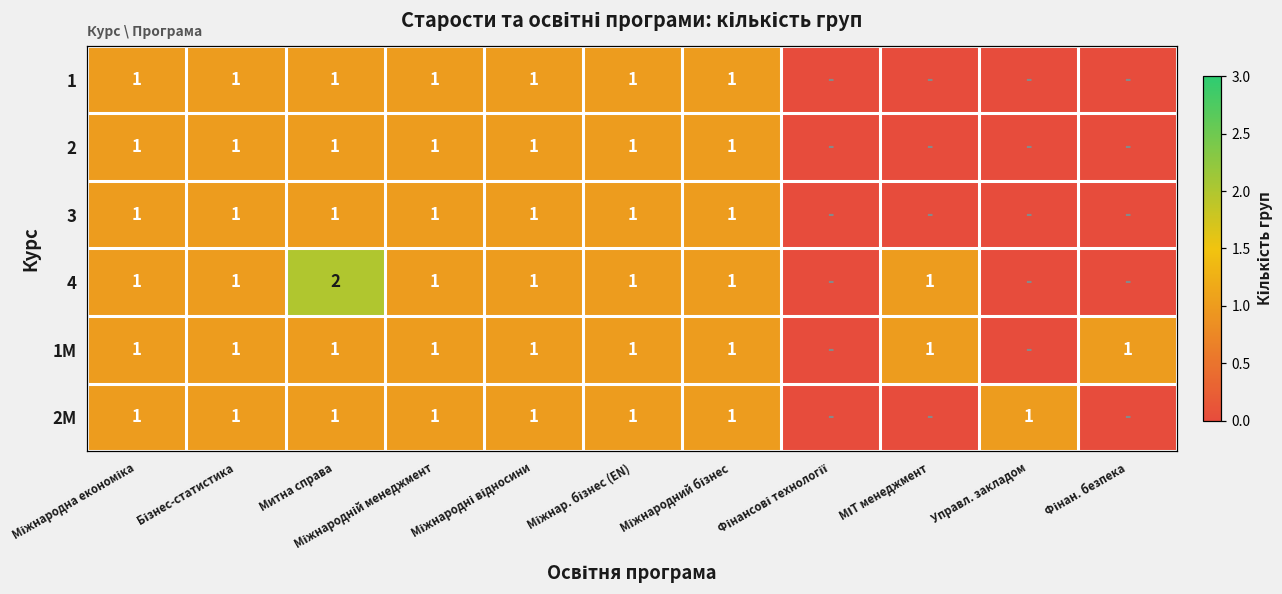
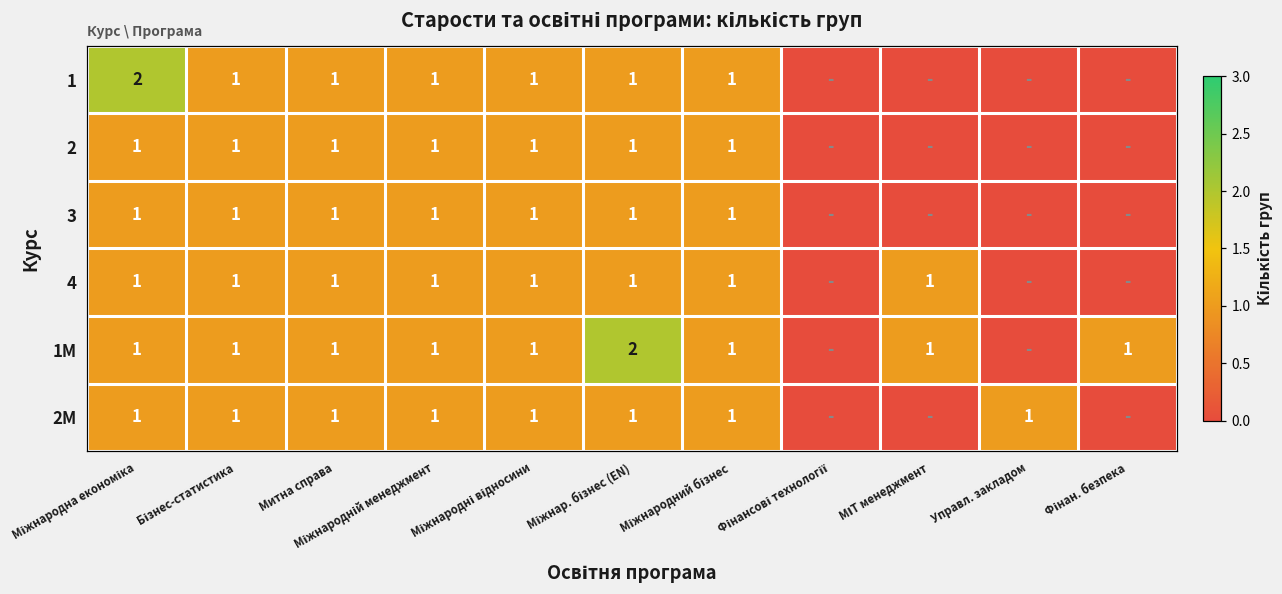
  {
    "1": {
-     "Міжнародна економіка": 1,
+     "Міжнародна економіка": 2,
      "Бізнес-статистика": 1,
      "Митна справа": 1,
      "Міжнародній менеджмент": 1,
      "Міжнародні відносини": 1,
      "Міжнар. бізнес (EN)": 1,
      "Міжнародний бізнес": 1
    },
    "2": {
      "Міжнародна економіка": 1,
      "Бізнес-статистика": 1,
      "Митна справа": 1,
      "Міжнародній менеджмент": 1,
      "Міжнародні відносини": 1,
      "Міжнар. бізнес (EN)": 1,
      "Міжнародний бізнес": 1
    },
    "3": {
      "Міжнародна економіка": 1,
      "Бізнес-статистика": 1,
      "Митна справа": 1,
      "Міжнародній менеджмент": 1,
      "Міжнародні відносини": 1,
      "Міжнар. бізнес (EN)": 1,
      "Міжнародний бізнес": 1
    },
    "4": {
      "Міжнародна економіка": 1,
      "Бізнес-статистика": 1,
-     "Митна справа": 2,
+     "Митна справа": 1,
      "Міжнародній менеджмент": 1,
      "Міжнародні відносини": 1,
      "Міжнар. бізнес (EN)": 1,
      "Міжнародний бізнес": 1,
      "МІТ менеджмент": 1
    },
    "1M": {
      "Міжнародна економіка": 1,
      "Бізнес-статистика": 1,
      "Митна справа": 1,
      "Міжнародній менеджмент": 1,
      "Міжнародні відносини": 1,
-     "Міжнар. бізнес (EN)": 1,
+     "Міжнар. бізнес (EN)": 2,
      "Міжнародний бізнес": 1,
      "МІТ менеджмент": 1,
      "Фінан. безпека": 1
    },
    "2M": {
      "Міжнародна економіка": 1,
      "Бізнес-статистика": 1,
      "Митна справа": 1,
      "Міжнародній менеджмент": 1,
      "Міжнародні відносини": 1,
      "Міжнар. бізнес (EN)": 1,
      "Міжнародний бізнес": 1,
      "Управл. закладом": 1
    }
  }
